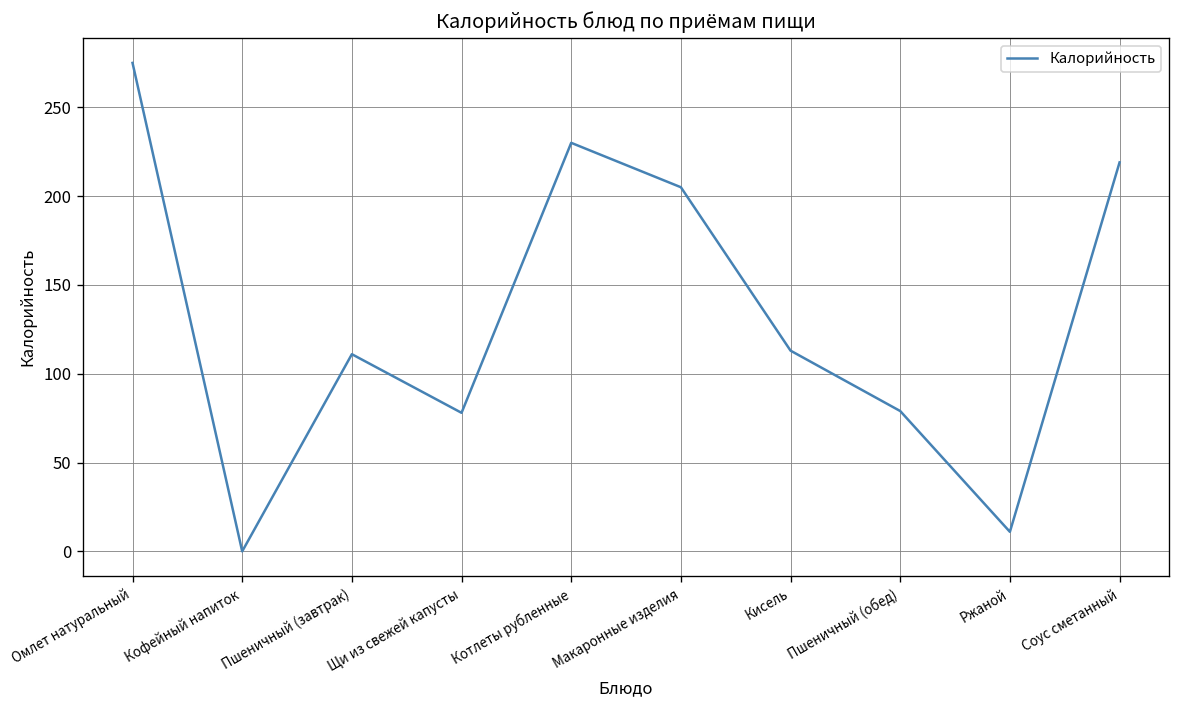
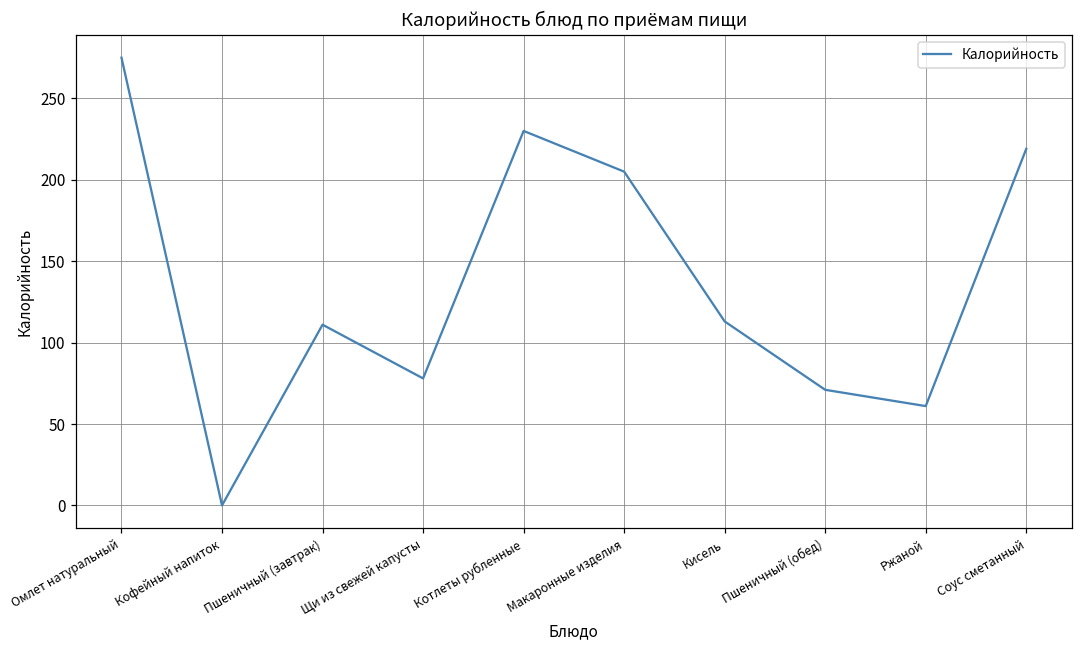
  {
    "Омлет натуральный": 275,
    "Кофейный напиток": 0,
    "Пшеничный (завтрак)": 111,
    "Щи из свежей капусты": 78,
    "Котлеты рубленные": 230,
    "Макаронные изделия": 205,
    "Кисель": 113,
-   "Пшеничный (обед)": 79,
-   "Ржаной": 11,
+   "Пшеничный (обед)": 71,
+   "Ржаной": 61,
    "Соус сметанный": 219
  }
